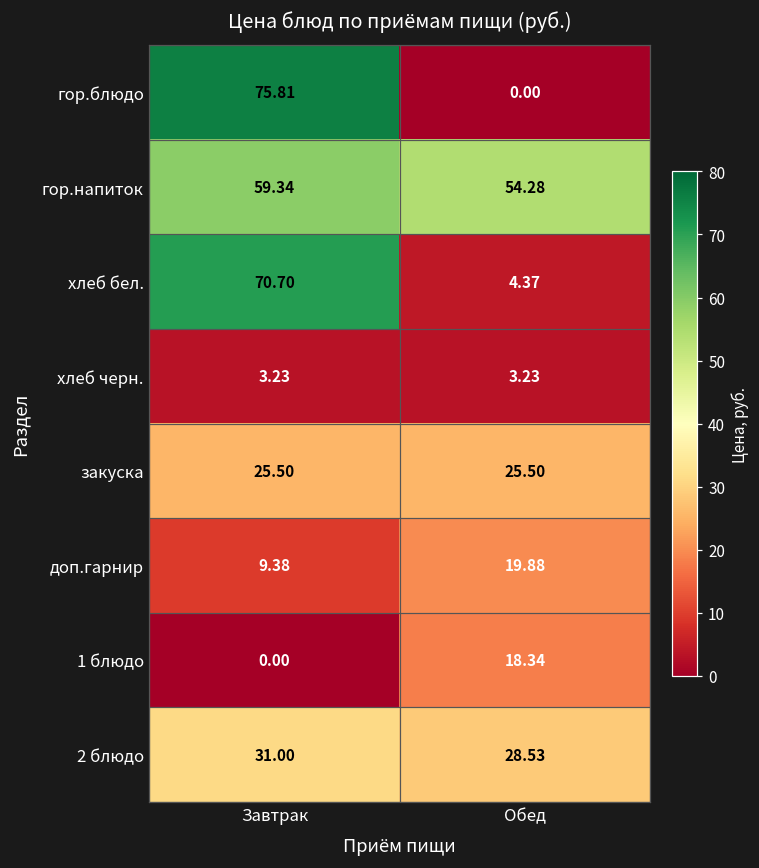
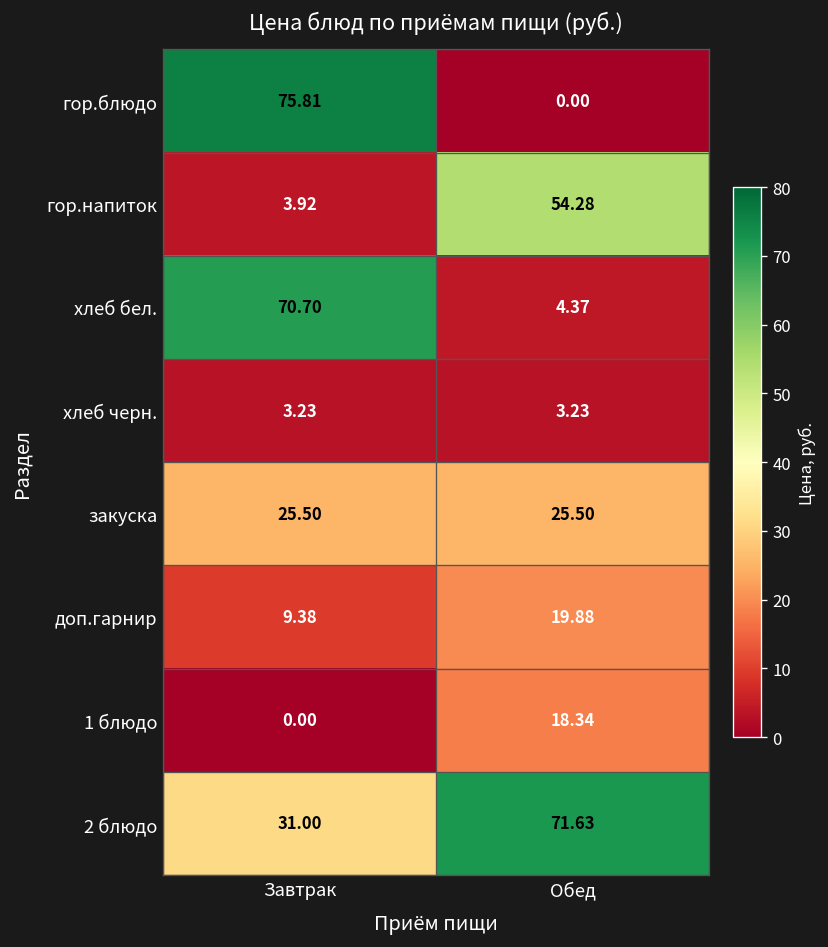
  {
    "гор.блюдо": {
      "Завтрак": 75.81,
      "Обед": 0.00
    },
    "гор.напиток": {
-     "Завтрак": 59.34,
+     "Завтрак": 3.92,
      "Обед": 54.28
    },
    "хлеб бел.": {
      "Завтрак": 70.70,
      "Обед": 4.37
    },
    "хлеб черн.": {
      "Завтрак": 3.23,
      "Обед": 3.23
    },
    "закуска": {
      "Завтрак": 25.50,
      "Обед": 25.50
    },
    "доп.гарнир": {
      "Завтрак": 9.38,
      "Обед": 19.88
    },
    "1 блюдо": {
      "Завтрак": 0.00,
      "Обед": 18.34
    },
    "2 блюдо": {
      "Завтрак": 31.00,
-     "Обед": 28.53
+     "Обед": 71.63
    }
  }
